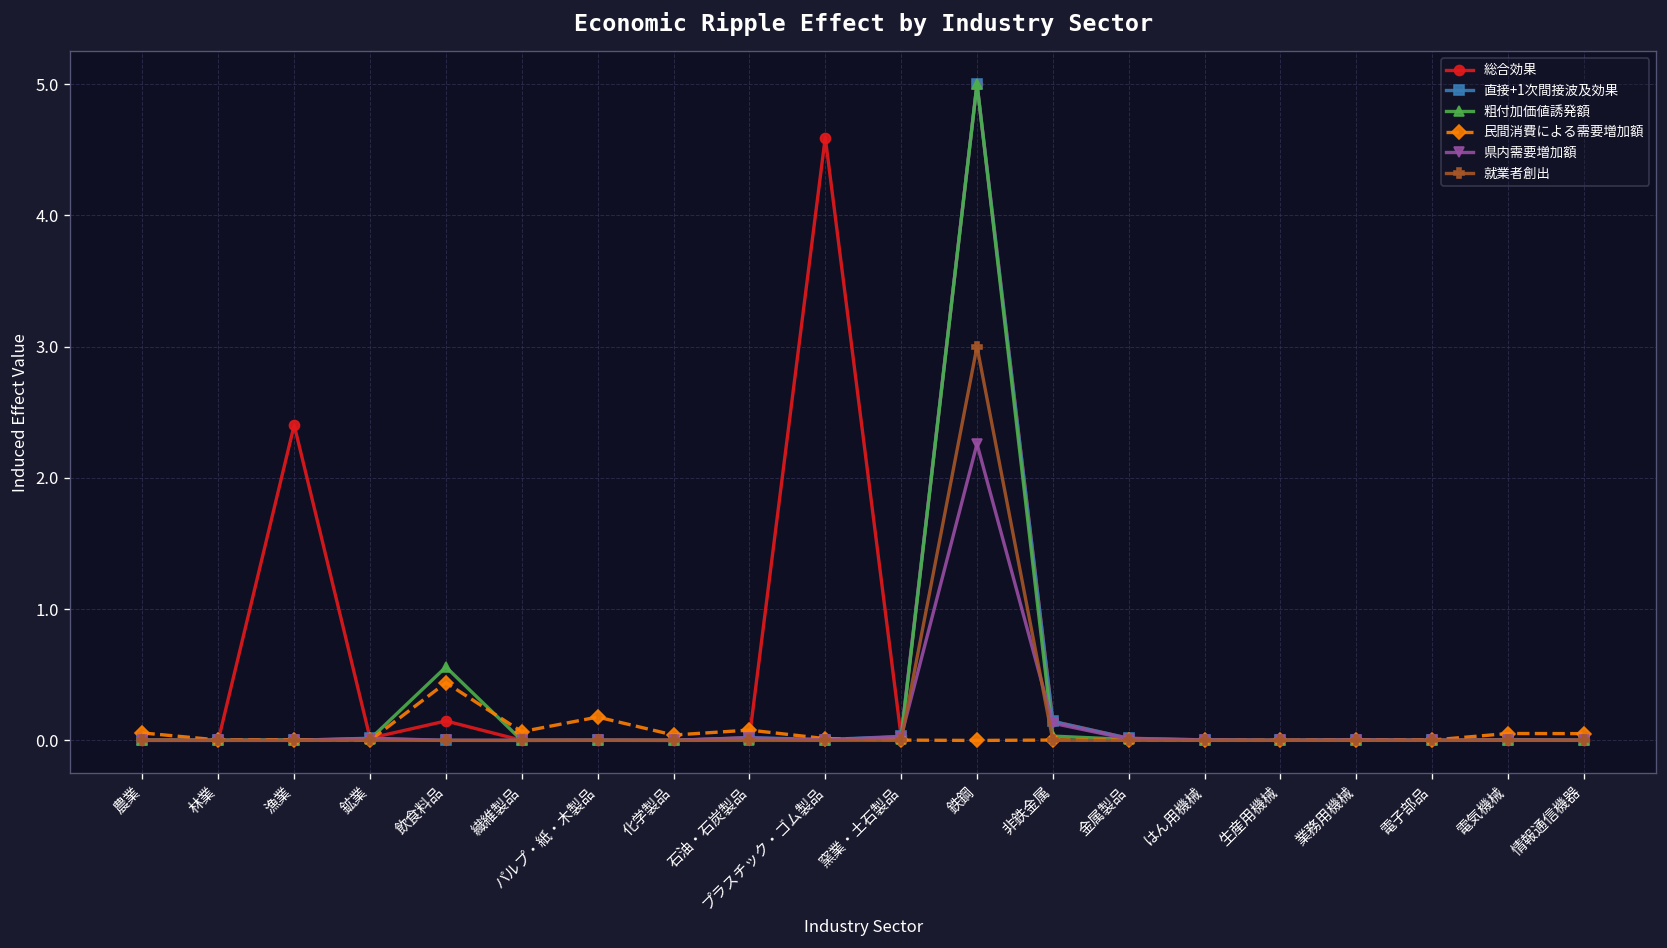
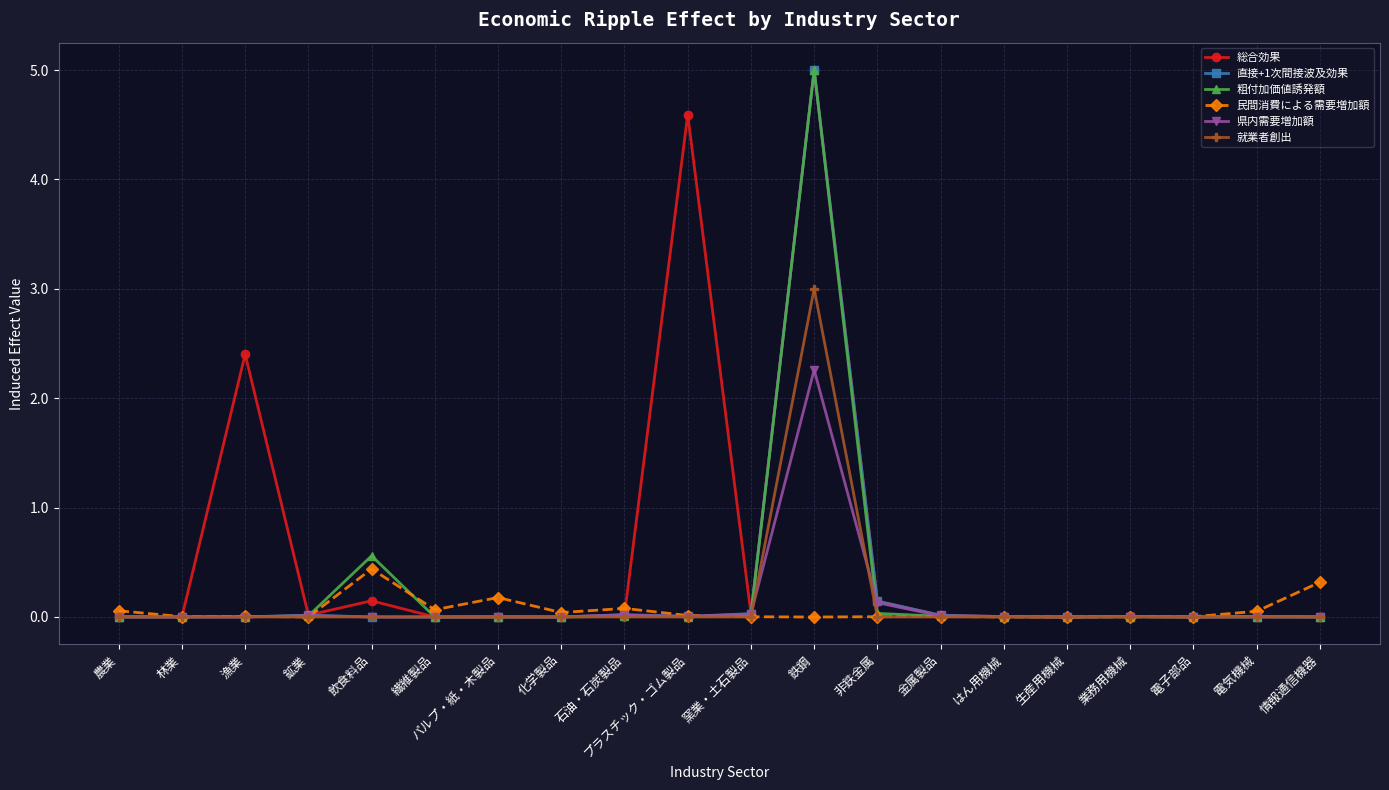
  {
    "総合効果": {
      "漁業": 2.40,
      "飲食料品": 0.15,
      "プラスチック・ゴム製品": 4.59
    },
    "粗付加価値誘発額": {
      "飲食料品": 0.56,
      "非鉄金属": 0.03
    },
    "民間消費による需要増加額": {
      "農業": 0.06,
      "飲食料品": 0.44,
      "繊維製品": 0.07,
      "パルプ・紙・木製品": 0.18,
      "化学製品": 0.04,
      "石油・石炭製品": 0.08,
      "鉄鋼": 0.00,
      "電気機械": 0.05,
-     "情報通信機器": 0.05
+     "情報通信機器": 0.32
    },
    "県内需要増加額": {
      "鉄鋼": 2.26
    },
    "就業者創出": {
      "鉄鋼": 3.00
    }
  }
